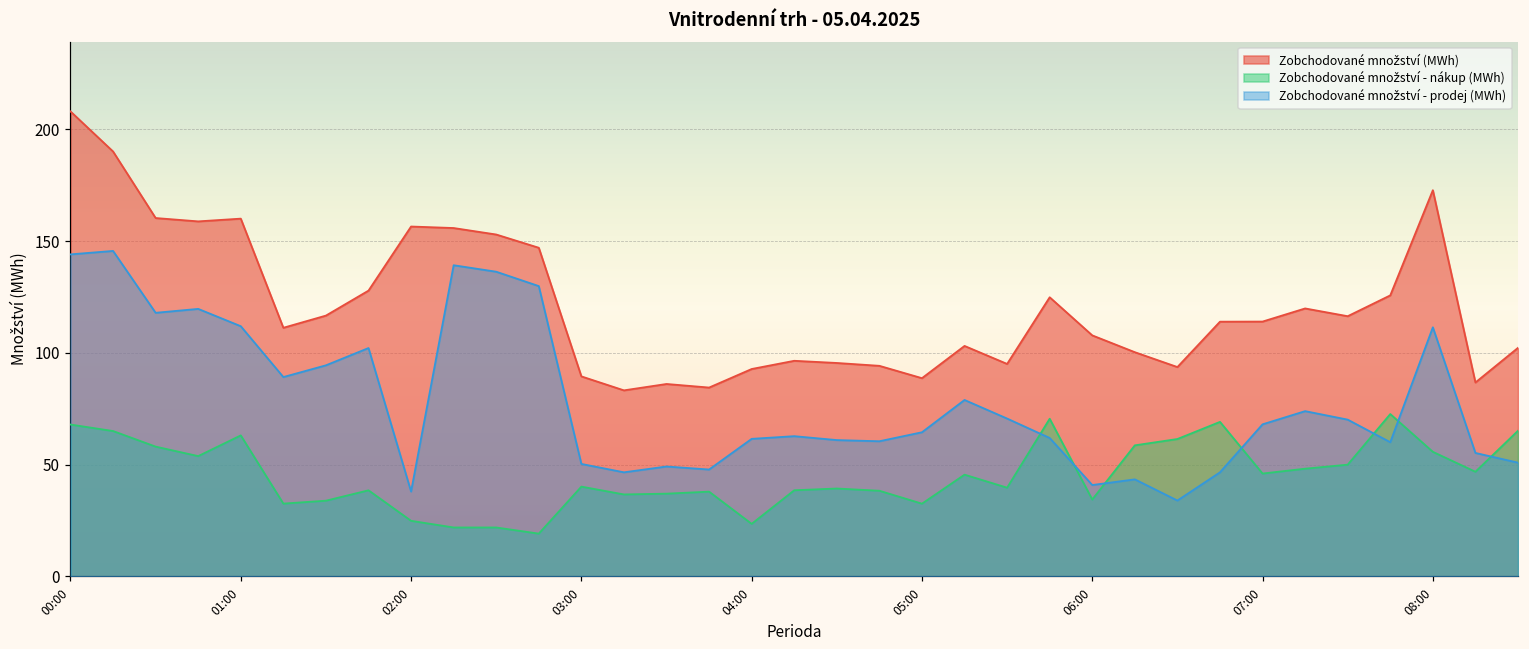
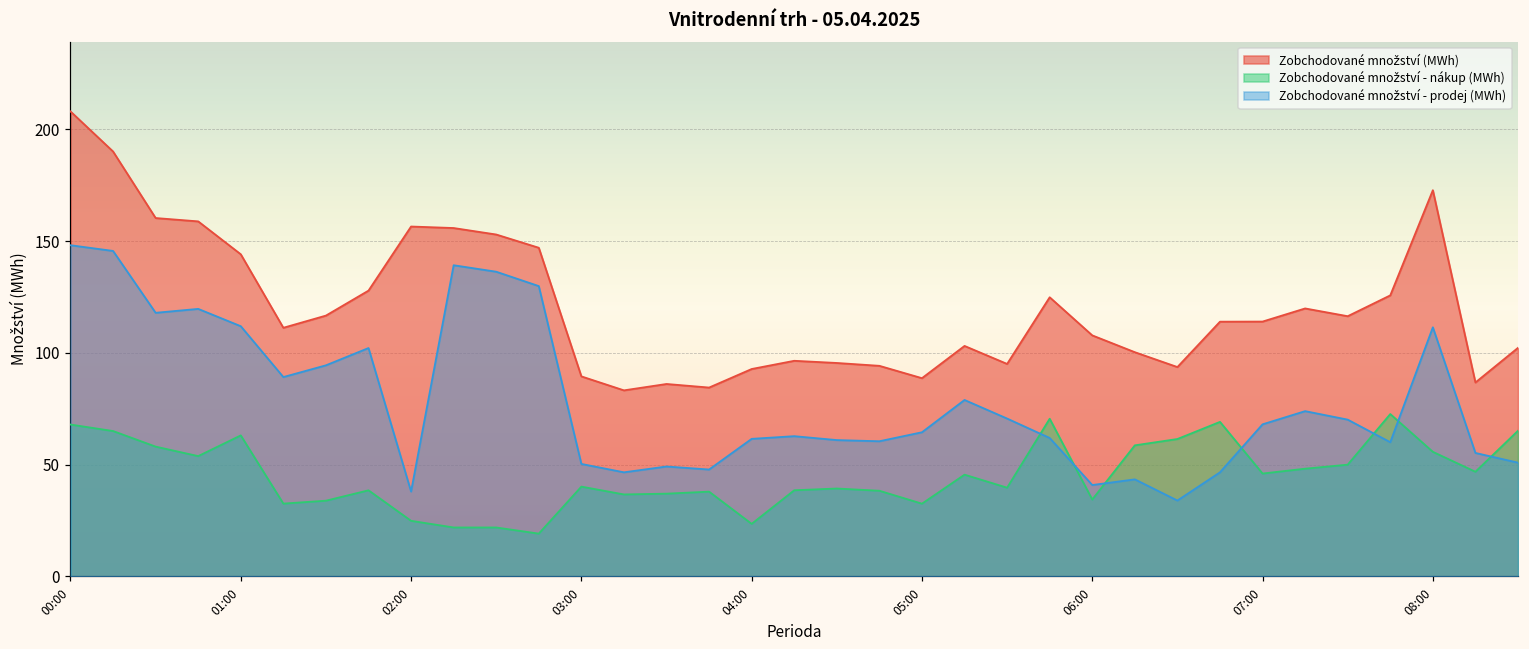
  {
    "Zobchodované množství (MWh)": {
      "00:00": 208,
-     "01:00": 160,
+     "01:00": 144,
      "02:00": 157,
      "03:00": 90,
      "04:00": 93,
      "05:00": 89,
      "06:00": 108,
      "07:00": 114,
      "08:00": 173
    },
    "Zobchodované množství - nákup (MWh)": {
      "00:00": 68,
      "01:00": 63,
      "02:00": 25,
      "03:00": 40,
      "04:00": 24,
      "05:00": 33,
      "06:00": 34,
      "07:00": 46,
      "08:00": 56
    },
    "Zobchodované množství - prodej (MWh)": {
-     "00:00": 144,
+     "00:00": 148,
      "01:00": 112,
      "02:00": 38,
      "03:00": 50,
      "04:00": 62,
      "05:00": 65,
      "06:00": 41,
      "07:00": 68,
      "08:00": 111
    }
  }
